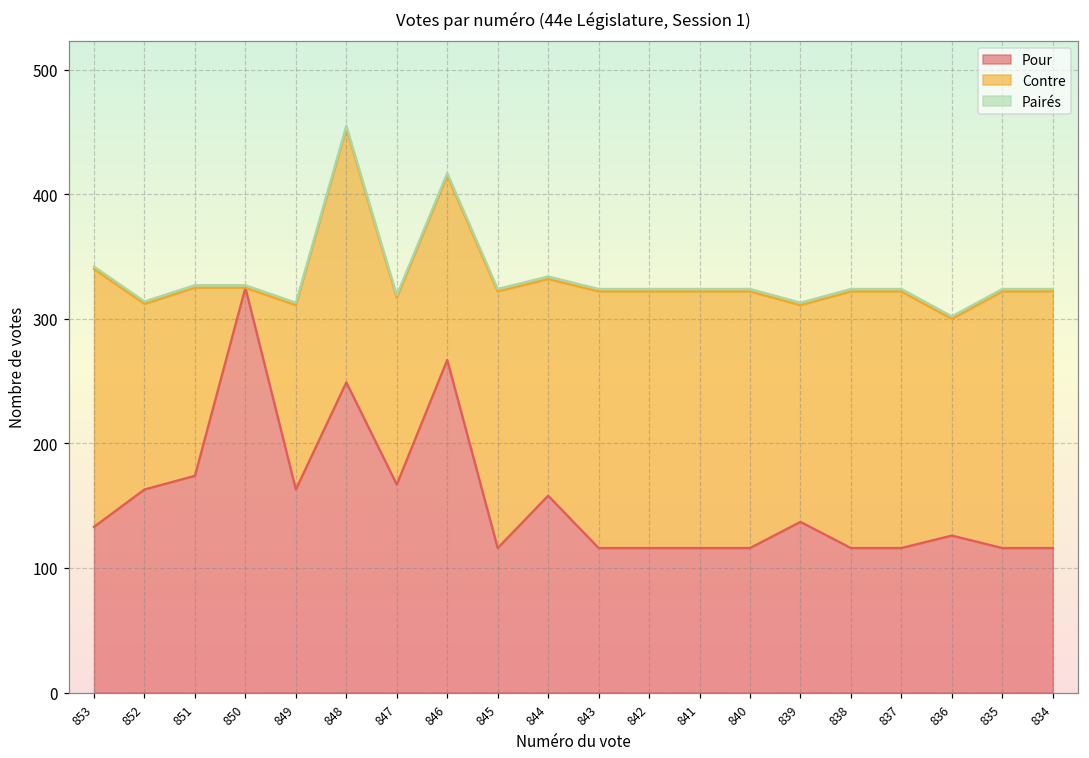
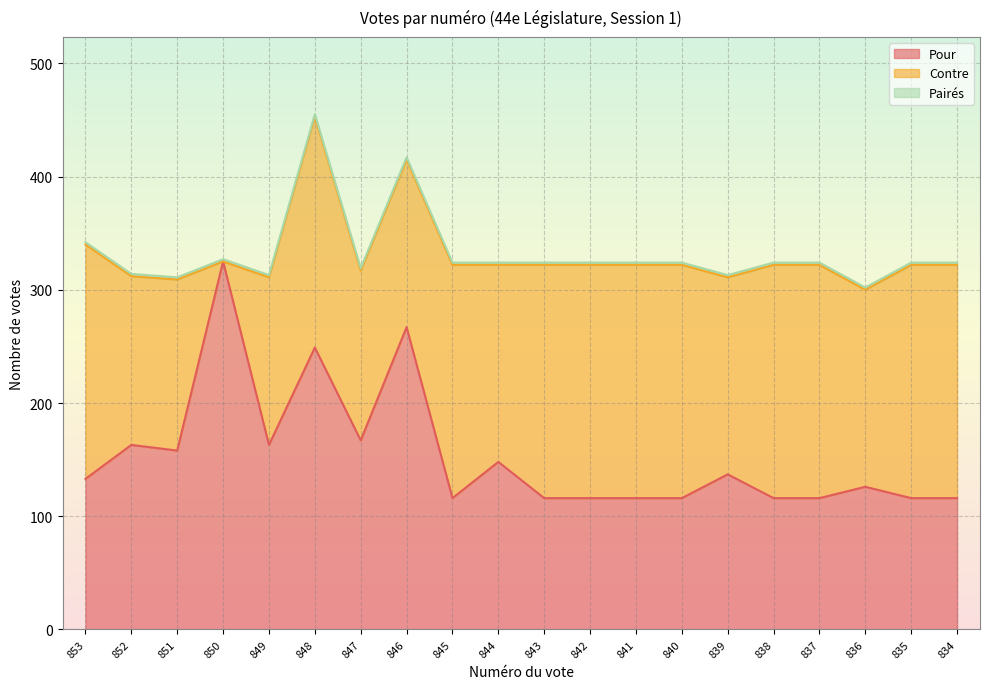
  {
    "Pour": {
      "853": 133,
      "852": 163,
-     "851": 174,
+     "851": 158,
      "849": 163,
      "848": 249,
      "847": 167,
      "846": 267,
      "845": 116,
-     "844": 158,
+     "844": 148,
      "843": 116,
      "842": 116,
      "841": 116,
      "840": 116,
      "839": 137,
      "838": 116,
      "837": 116,
      "836": 126,
      "835": 116,
      "834": 116
    }
  }
